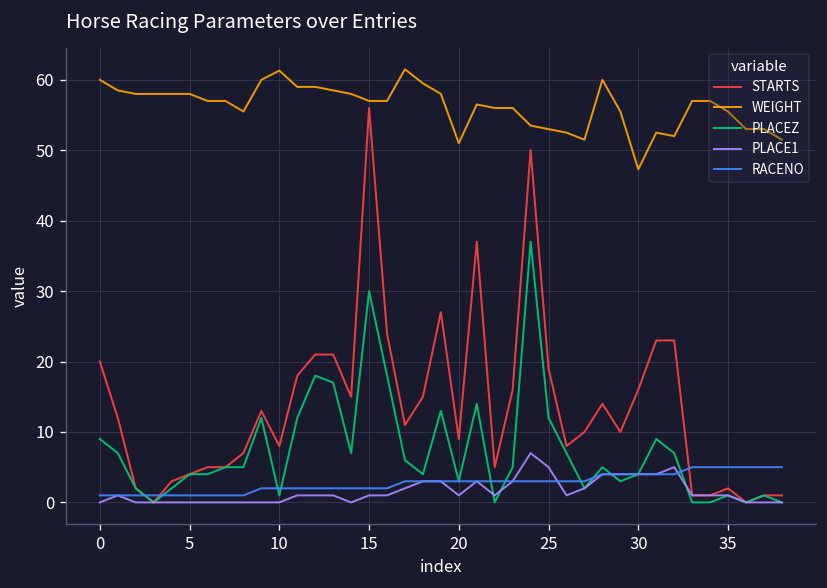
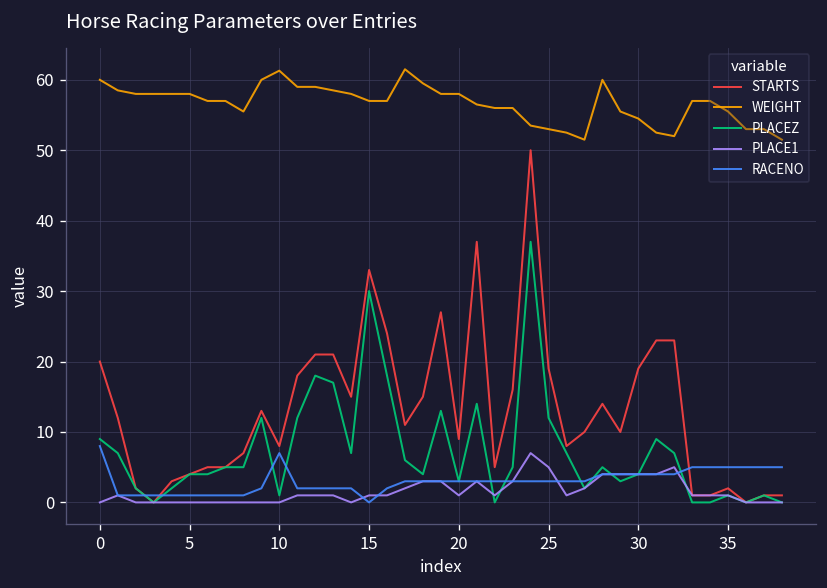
  {
    "STARTS": {
      "0": 20,
      "10": 8,
-     "15": 56,
+     "15": 33,
      "20": 9,
      "25": 19,
-     "30": 16,
+     "30": 19,
      "35": 2
    },
    "WEIGHT": {
      "0": 60,
      "5": 58,
      "10": 61,
      "15": 57,
-     "20": 51,
+     "20": 58,
      "25": 53,
-     "30": 47
+     "30": 55
    },
    "PLACEZ": {
      "0": 9,
      "10": 1,
      "15": 30,
      "25": 12
    },
    "PLACE1": {
      "0": 0,
      "5": 0,
      "10": 0,
      "15": 1,
      "20": 1,
      "25": 5
    },
    "RACENO": {
-     "0": 1,
+     "0": 8,
      "5": 1,
-     "10": 2,
-     "15": 2,
+     "10": 7,
+     "15": 0,
      "25": 3,
      "35": 5
    }
  }
